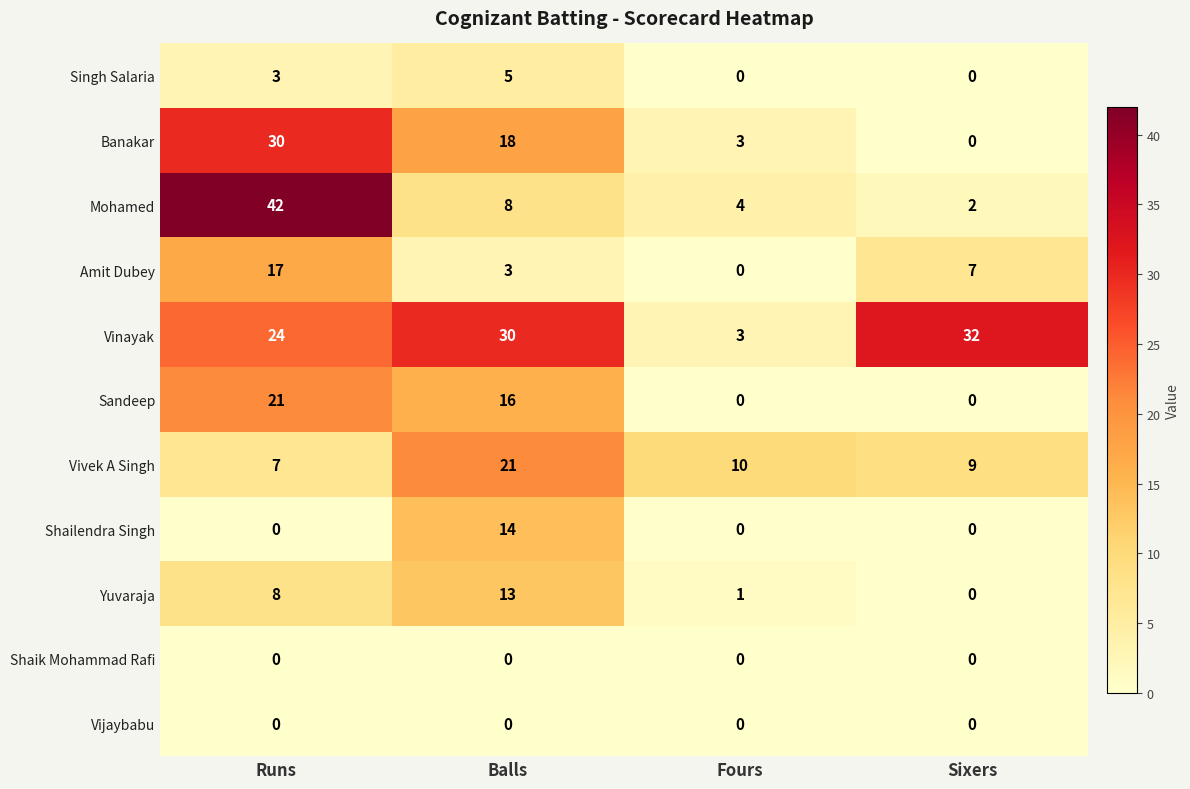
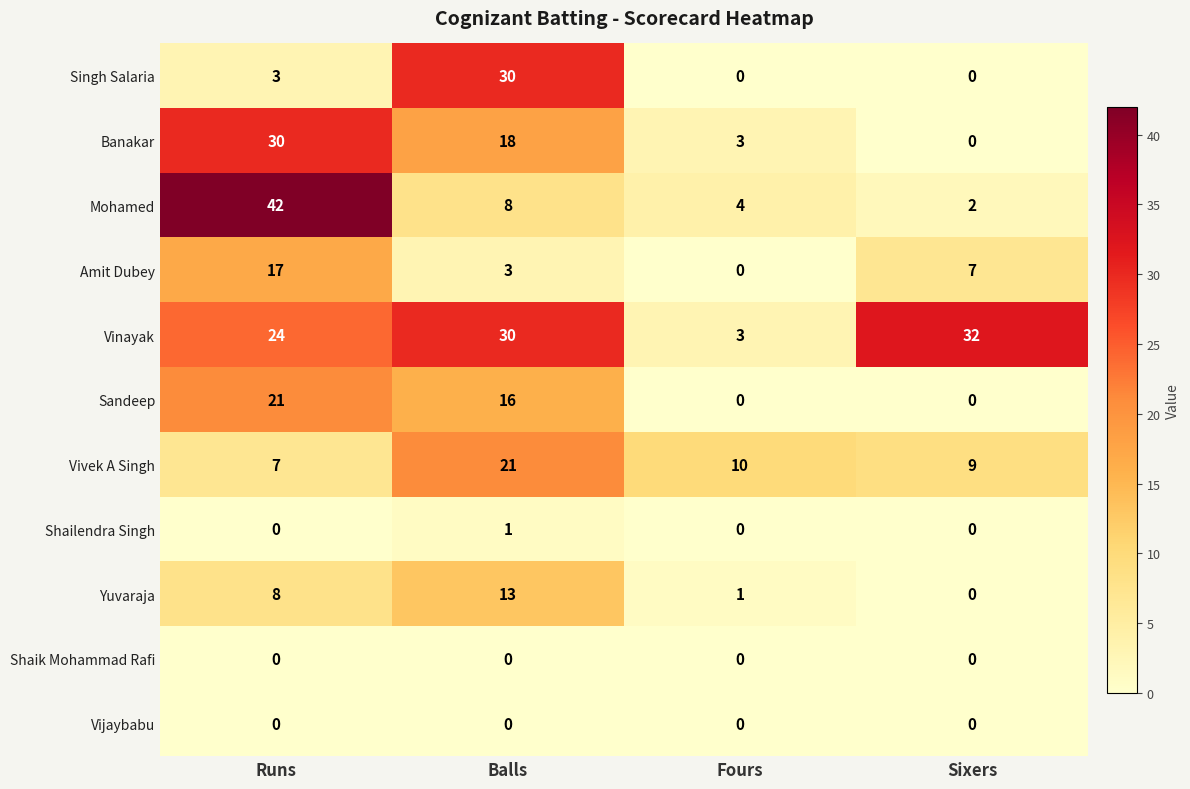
  {
    "Singh Salaria": {
      "Runs": 3,
-     "Balls": 5,
+     "Balls": 30,
      "Fours": 0,
      "Sixers": 0
    },
    "Banakar": {
      "Runs": 30,
      "Balls": 18,
      "Fours": 3,
      "Sixers": 0
    },
    "Mohamed": {
      "Runs": 42,
      "Balls": 8,
      "Fours": 4,
      "Sixers": 2
    },
    "Amit Dubey": {
      "Runs": 17,
      "Balls": 3,
      "Fours": 0,
      "Sixers": 7
    },
    "Vinayak": {
      "Runs": 24,
      "Balls": 30,
      "Fours": 3,
      "Sixers": 32
    },
    "Sandeep": {
      "Runs": 21,
      "Balls": 16,
      "Fours": 0,
      "Sixers": 0
    },
    "Vivek A Singh": {
      "Runs": 7,
      "Balls": 21,
      "Fours": 10,
      "Sixers": 9
    },
    "Shailendra Singh": {
      "Runs": 0,
-     "Balls": 14,
+     "Balls": 1,
      "Fours": 0,
      "Sixers": 0
    },
    "Yuvaraja": {
      "Runs": 8,
      "Balls": 13,
      "Fours": 1,
      "Sixers": 0
    },
    "Shaik Mohammad Rafi": {
      "Runs": 0,
      "Balls": 0,
      "Fours": 0,
      "Sixers": 0
    },
    "Vijaybabu": {
      "Runs": 0,
      "Balls": 0,
      "Fours": 0,
      "Sixers": 0
    }
  }
